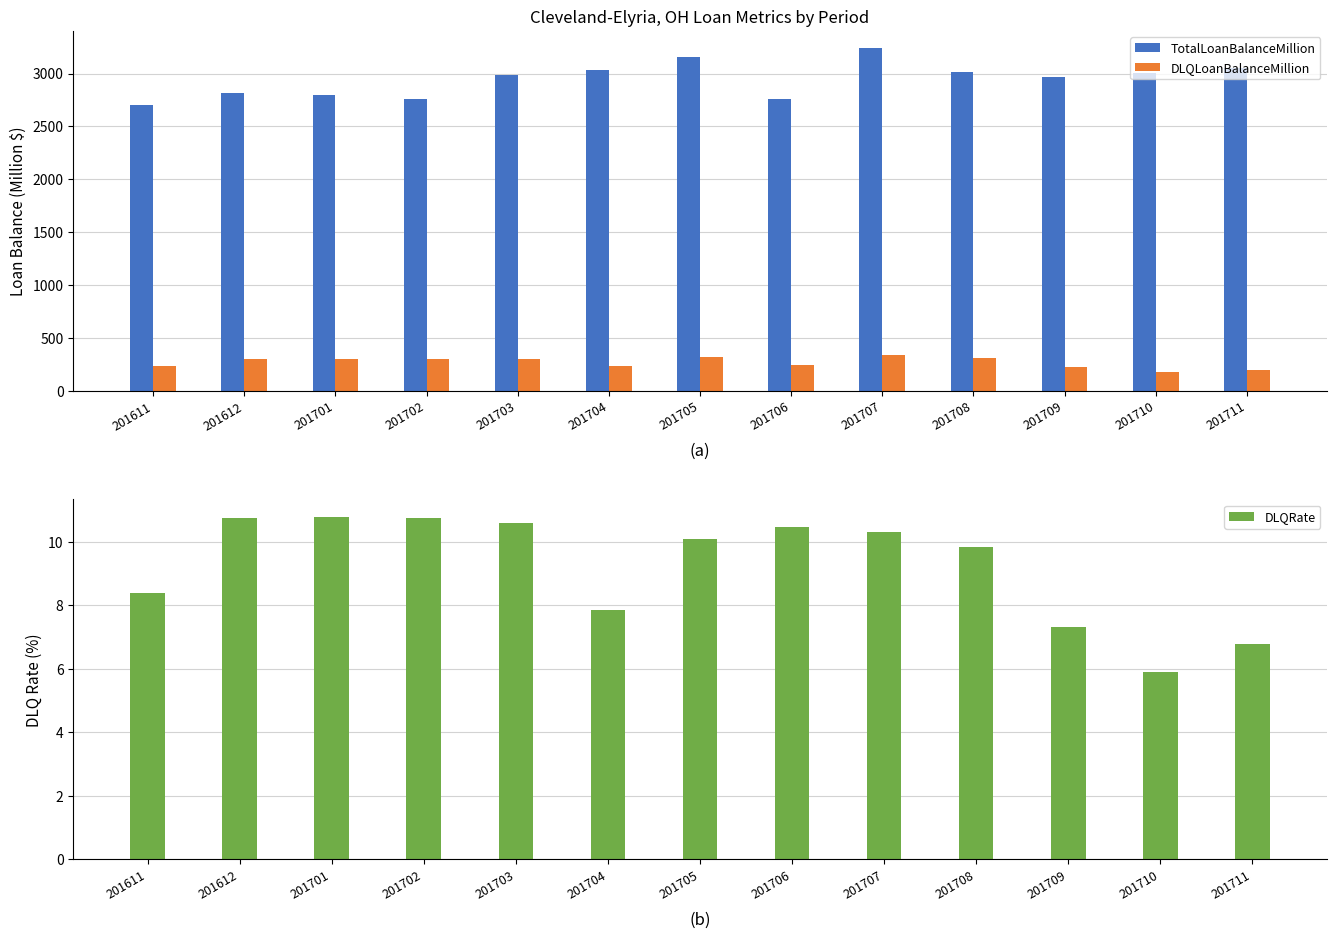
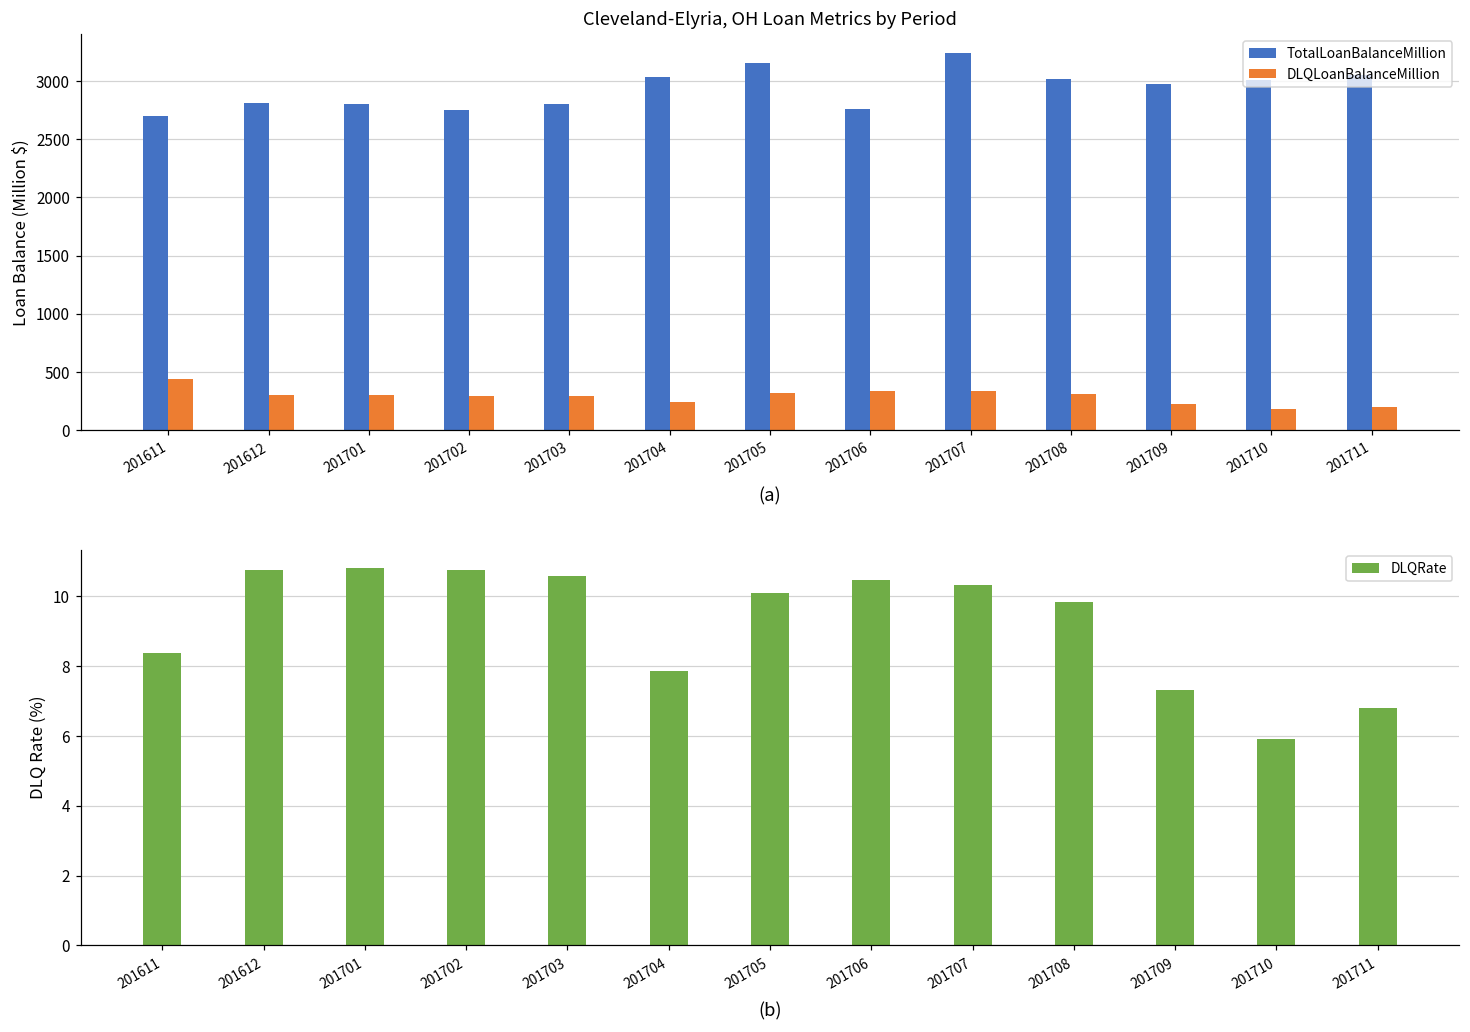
  {
    "Cleveland-Elyria, OH Loan Metrics by Period": {
      "TotalLoanBalanceMillion": {
        "201611": 2700,
        "201612": 2810,
        "201701": 2800,
        "201702": 2750,
-       "201703": 2990,
+       "201703": 2800,
        "201704": 3030,
        "201705": 3160,
        "201706": 2760,
        "201707": 3240,
        "201708": 3010,
        "201709": 2970
      },
      "DLQLoanBalanceMillion": {
-       "201611": 230,
+       "201611": 440,
        "201612": 300,
        "201701": 300,
        "201702": 300,
        "201703": 300,
        "201704": 240,
        "201705": 320,
-       "201706": 250,
+       "201706": 330,
        "201707": 330,
        "201708": 310,
        "201709": 220,
        "201710": 180,
        "201711": 200
      }
    }
  }
